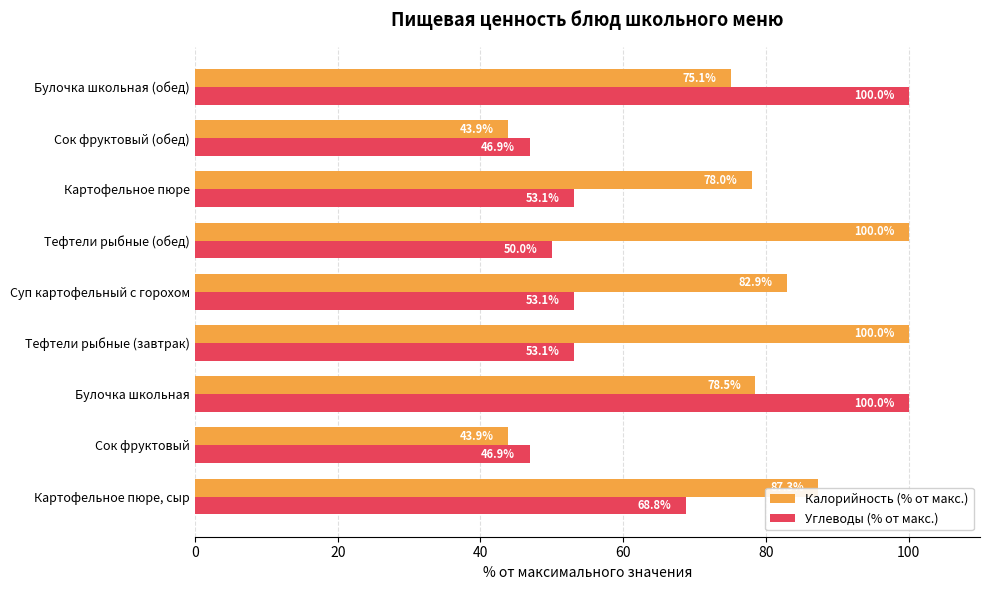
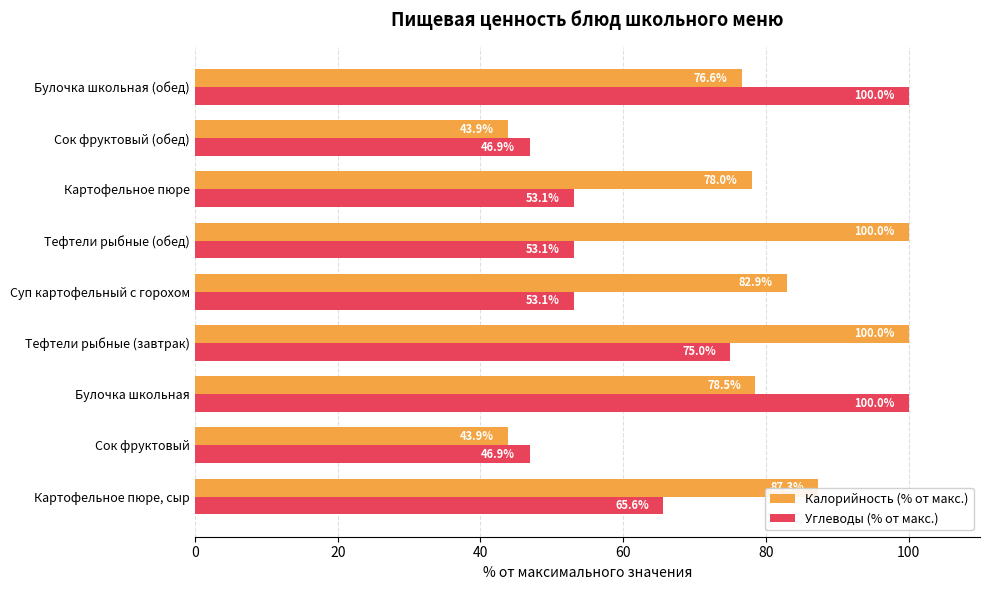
  {
    "Калорийность (% от макс.)": {
-     "Булочка школьная (обед)": "75.1%",
+     "Булочка школьная (обед)": "76.6%",
      "Сок фруктовый (обед)": "43.9%",
      "Картофельное пюре": "78.0%",
      "Тефтели рыбные (обед)": "100.0%",
      "Суп картофельный с горохом": "82.9%",
      "Тефтели рыбные (завтрак)": "100.0%",
      "Булочка школьная": "78.5%",
      "Сок фруктовый": "43.9%"
    },
    "Углеводы (% от макс.)": {
      "Булочка школьная (обед)": "100.0%",
      "Сок фруктовый (обед)": "46.9%",
      "Картофельное пюре": "53.1%",
-     "Тефтели рыбные (обед)": "50.0%",
+     "Тефтели рыбные (обед)": "53.1%",
      "Суп картофельный с горохом": "53.1%",
-     "Тефтели рыбные (завтрак)": "53.1%",
+     "Тефтели рыбные (завтрак)": "75.0%",
      "Булочка школьная": "100.0%",
      "Сок фруктовый": "46.9%",
-     "Картофельное пюре, сыр": "68.8%"
+     "Картофельное пюре, сыр": "65.6%"
    }
  }
